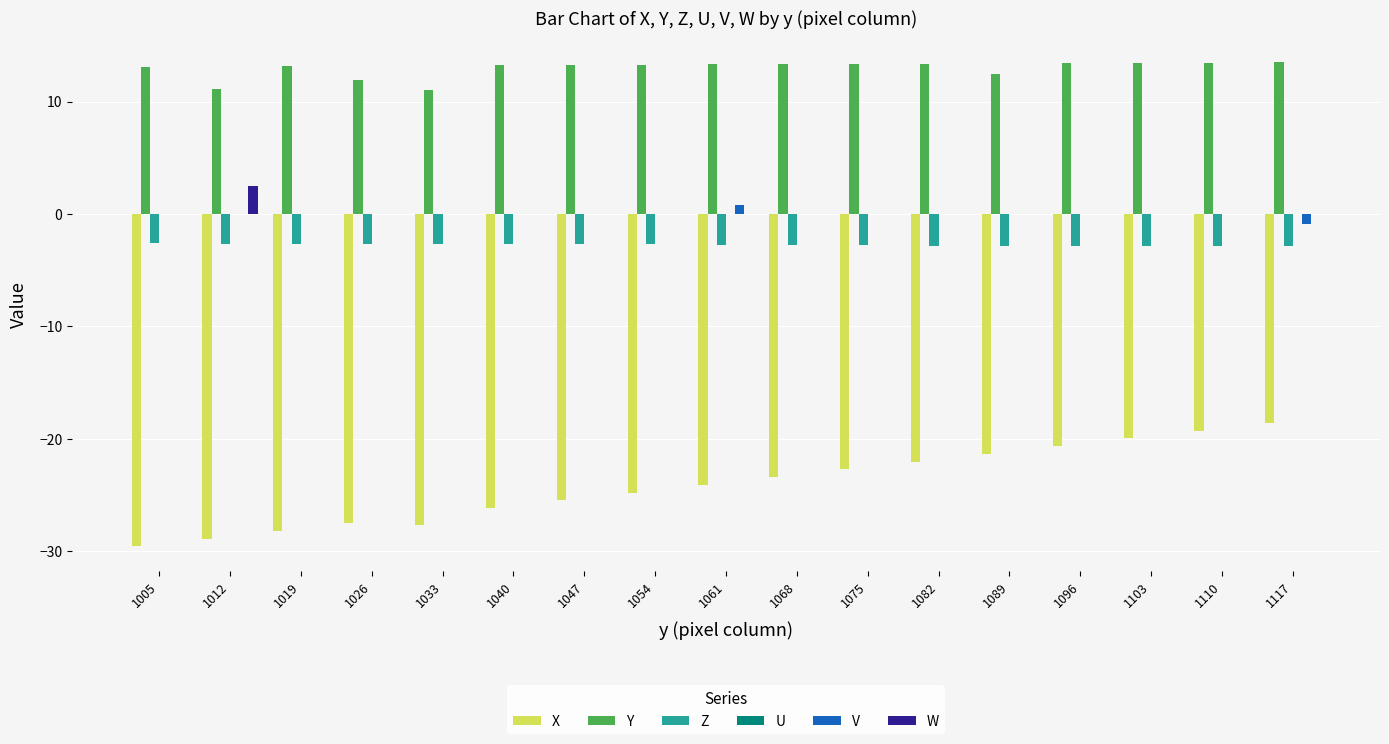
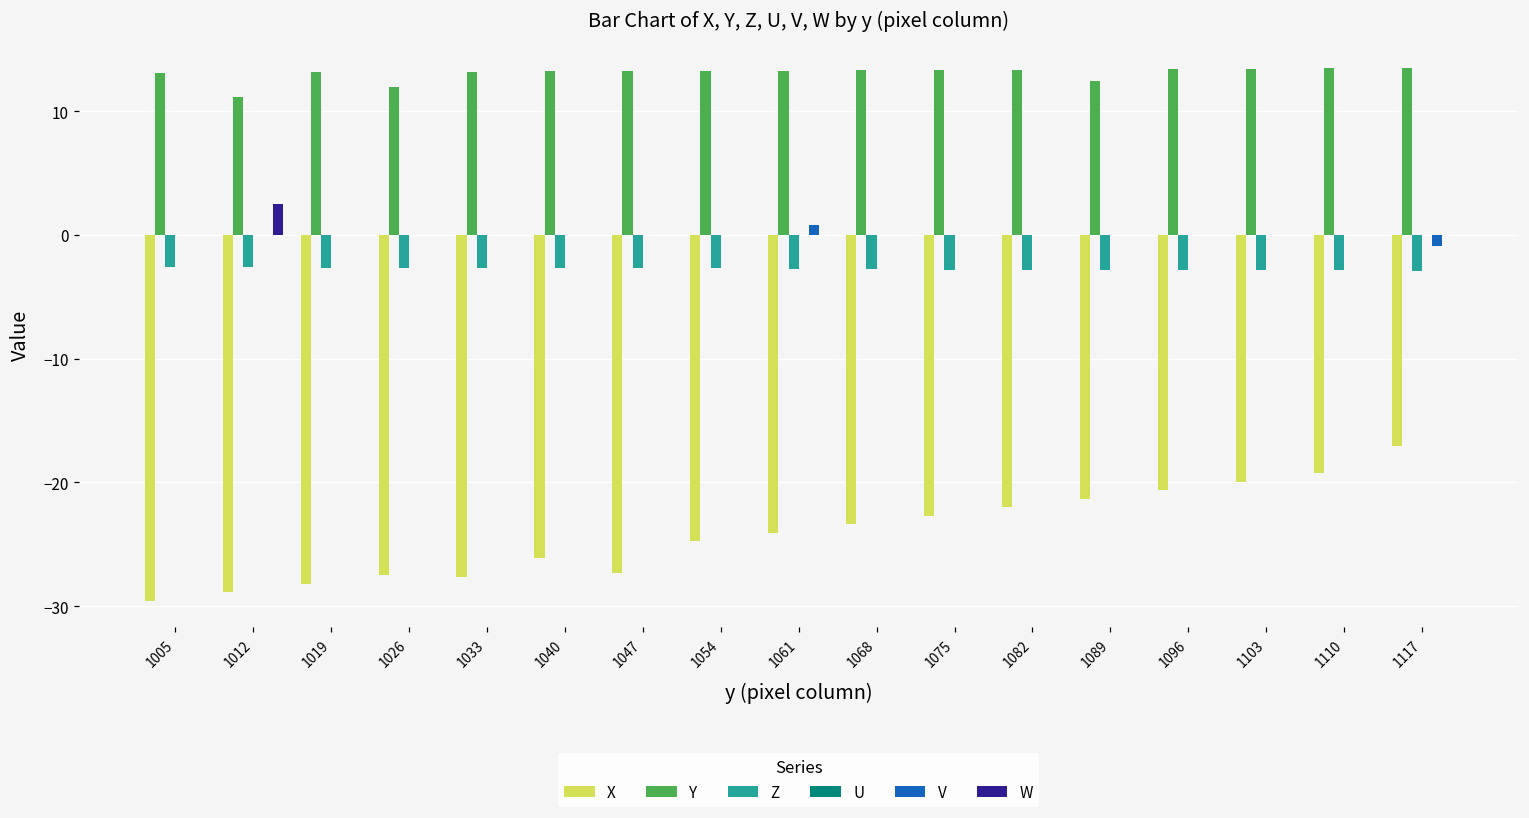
  {
    "X": {
      "1005": -29.5,
      "1012": -28.9,
      "1019": -28.2,
      "1026": -27.5,
      "1033": -27.6,
      "1040": -26.1,
-     "1047": -25.5,
+     "1047": -27.3,
      "1054": -24.8,
      "1061": -24.1,
      "1068": -23.4,
      "1075": -22.7,
      "1082": -22.0,
      "1089": -21.3,
      "1096": -20.6,
      "1103": -20.0,
      "1110": -19.3,
-     "1117": -18.6
+     "1117": -17.1
    },
    "Y": {
      "1005": 13.1,
      "1012": 11.1,
      "1019": 13.2,
      "1026": 11.9,
-     "1033": 11.1,
+     "1033": 13.2,
      "1040": 13.2,
      "1047": 13.2,
      "1054": 13.3,
      "1061": 13.3,
      "1068": 13.3,
      "1075": 13.3,
      "1082": 13.4,
      "1089": 12.5,
      "1096": 13.4,
      "1103": 13.4,
      "1110": 13.5,
      "1117": 13.5
    },
    "V": {
      "1061": 0.8,
      "1117": -0.9
    },
    "W": {
      "1012": 2.5
    }
  }
